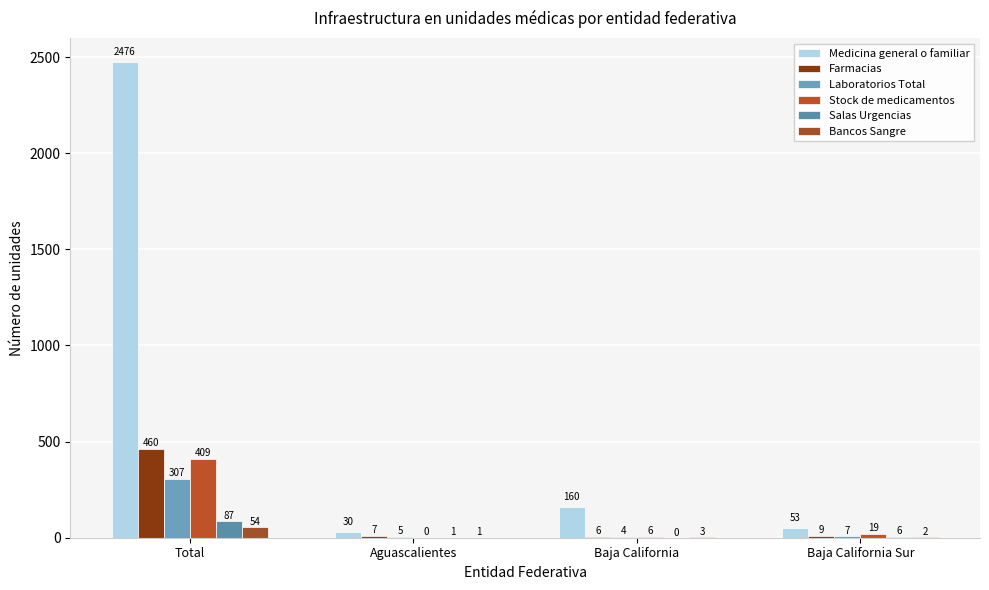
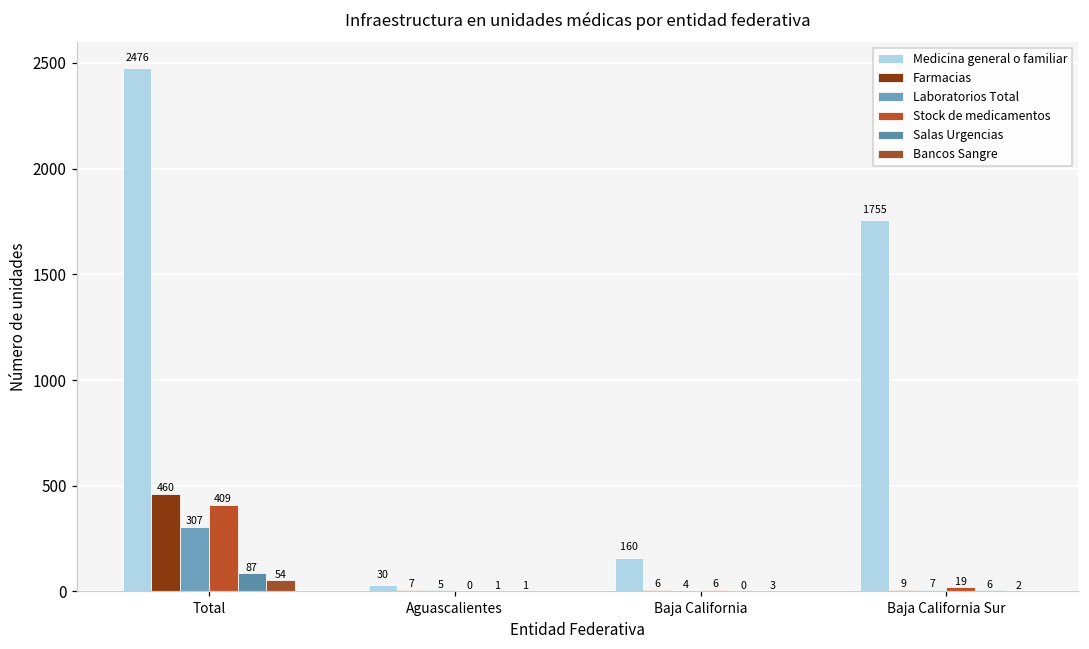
  {
    "Medicina general o familiar": {
      "Total": 2476,
      "Aguascalientes": 30,
      "Baja California": 160,
-     "Baja California Sur": 53
+     "Baja California Sur": 1755
    }
  }
